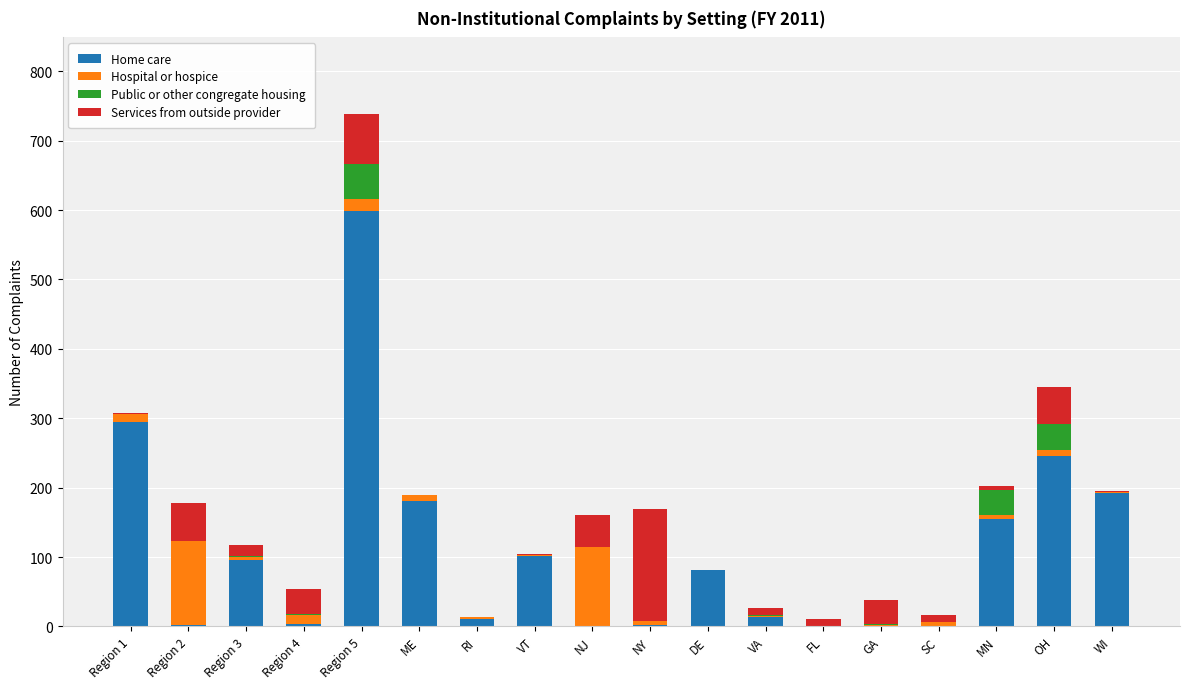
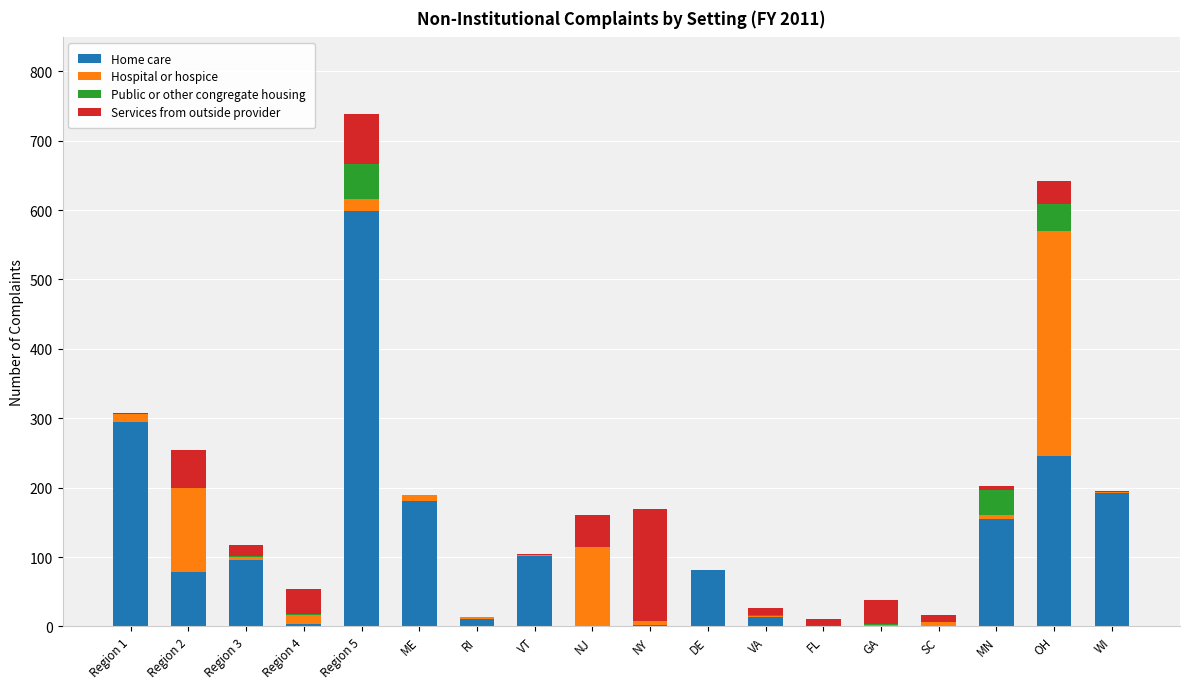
  {
    "Home care": {
      "Region 1": 290,
-     "Region 2": 0,
+     "Region 2": 80,
      "Region 3": 100,
      "Region 5": 600,
      "ME": 180,
      "RI": 10,
      "VT": 100,
      "NJ": 0,
      "DE": 80,
      "VA": 10,
      "FL": 0,
      "SC": 0,
      "MN": 160,
      "OH": 250,
      "WI": 190
    },
    "Hospital or hospice": {
      "Region 1": 10,
      "Region 2": 120,
      "Region 3": 0,
      "Region 4": 10,
      "Region 5": 20,
      "ME": 10,
      "NJ": 120,
      "NY": 10,
      "DE": 0,
      "SC": 10,
      "MN": 10,
-     "OH": 10
+     "OH": 330
    },
    "Public or other congregate housing": {
      "Region 1": 0,
      "Region 2": 0,
      "Region 5": 50,
      "ME": 0,
      "RI": 0,
      "VT": 0,
      "NJ": 0,
      "NY": 0,
      "DE": 0,
      "FL": 0,
      "SC": 0,
      "MN": 40,
      "OH": 40,
      "WI": 0
    },
    "Services from outside provider": {
      "Region 2": 60,
      "Region 3": 20,
      "Region 4": 40,
      "Region 5": 70,
      "ME": 0,
      "NJ": 50,
      "NY": 160,
      "DE": 0,
      "VA": 10,
      "FL": 10,
      "GA": 40,
      "SC": 10,
      "MN": 10,
-     "OH": 50
+     "OH": 30
    }
  }
